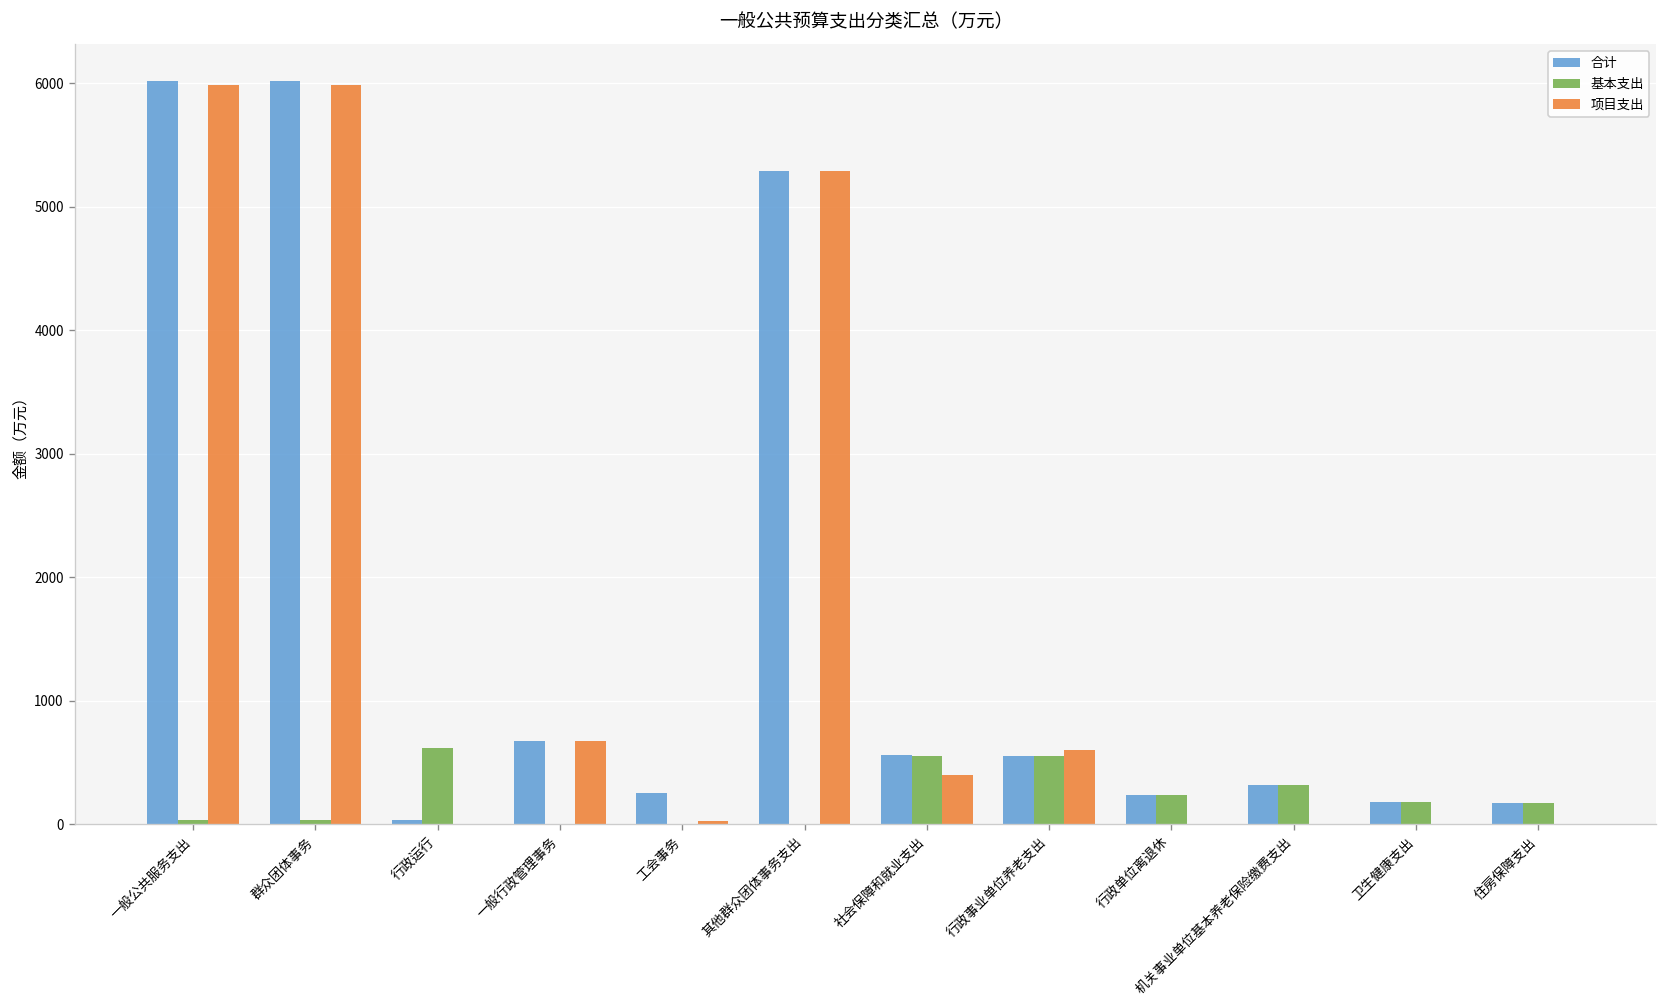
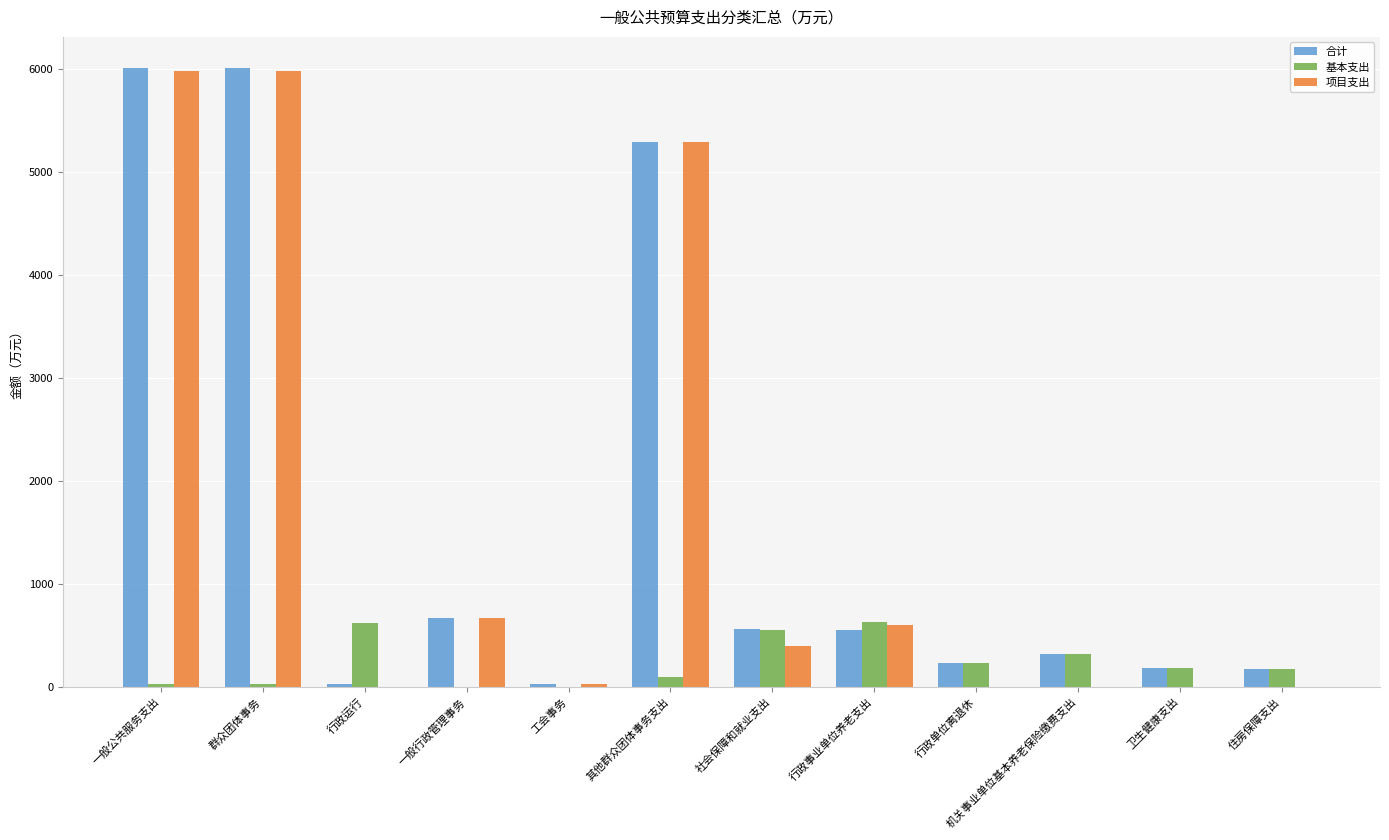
  {
    "合计": {
      "一般公共服务支出": 6010,
      "群众团体事务": 6010,
      "行政运行": 30,
      "一般行政管理事务": 670,
-     "工会事务": 250,
+     "工会事务": 20,
      "其他群众团体事务支出": 5290,
      "社会保障和就业支出": 560,
      "行政事业单位养老支出": 550,
      "行政单位离退休": 230,
      "机关事业单位基本养老保险缴费支出": 320,
      "卫生健康支出": 180,
      "住房保障支出": 170
    },
    "基本支出": {
      "一般公共服务支出": 30,
      "群众团体事务": 30,
      "行政运行": 620,
      "一般行政管理事务": 0,
      "工会事务": 0,
-     "其他群众团体事务支出": 0,
+     "其他群众团体事务支出": 90,
      "社会保障和就业支出": 550,
-     "行政事业单位养老支出": 550,
+     "行政事业单位养老支出": 630,
      "行政单位离退休": 230,
      "机关事业单位基本养老保险缴费支出": 320,
      "卫生健康支出": 180,
      "住房保障支出": 170
    },
    "项目支出": {
      "一般公共服务支出": 5980,
      "群众团体事务": 5980,
      "行政运行": 0,
      "一般行政管理事务": 670,
      "其他群众团体事务支出": 5290,
      "社会保障和就业支出": 400,
      "行政事业单位养老支出": 600,
      "行政单位离退休": 0,
      "机关事业单位基本养老保险缴费支出": 0,
      "卫生健康支出": 0,
      "住房保障支出": 0
    }
  }
